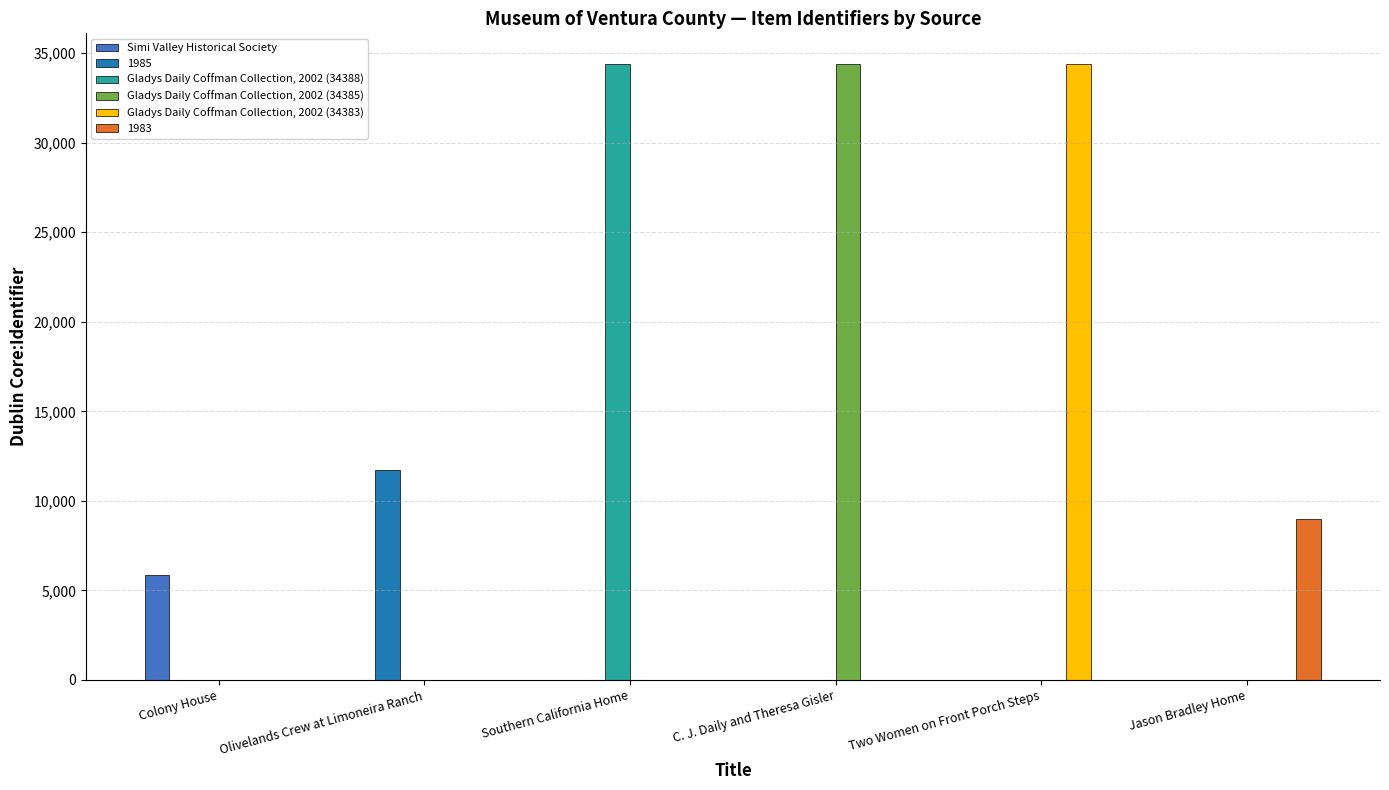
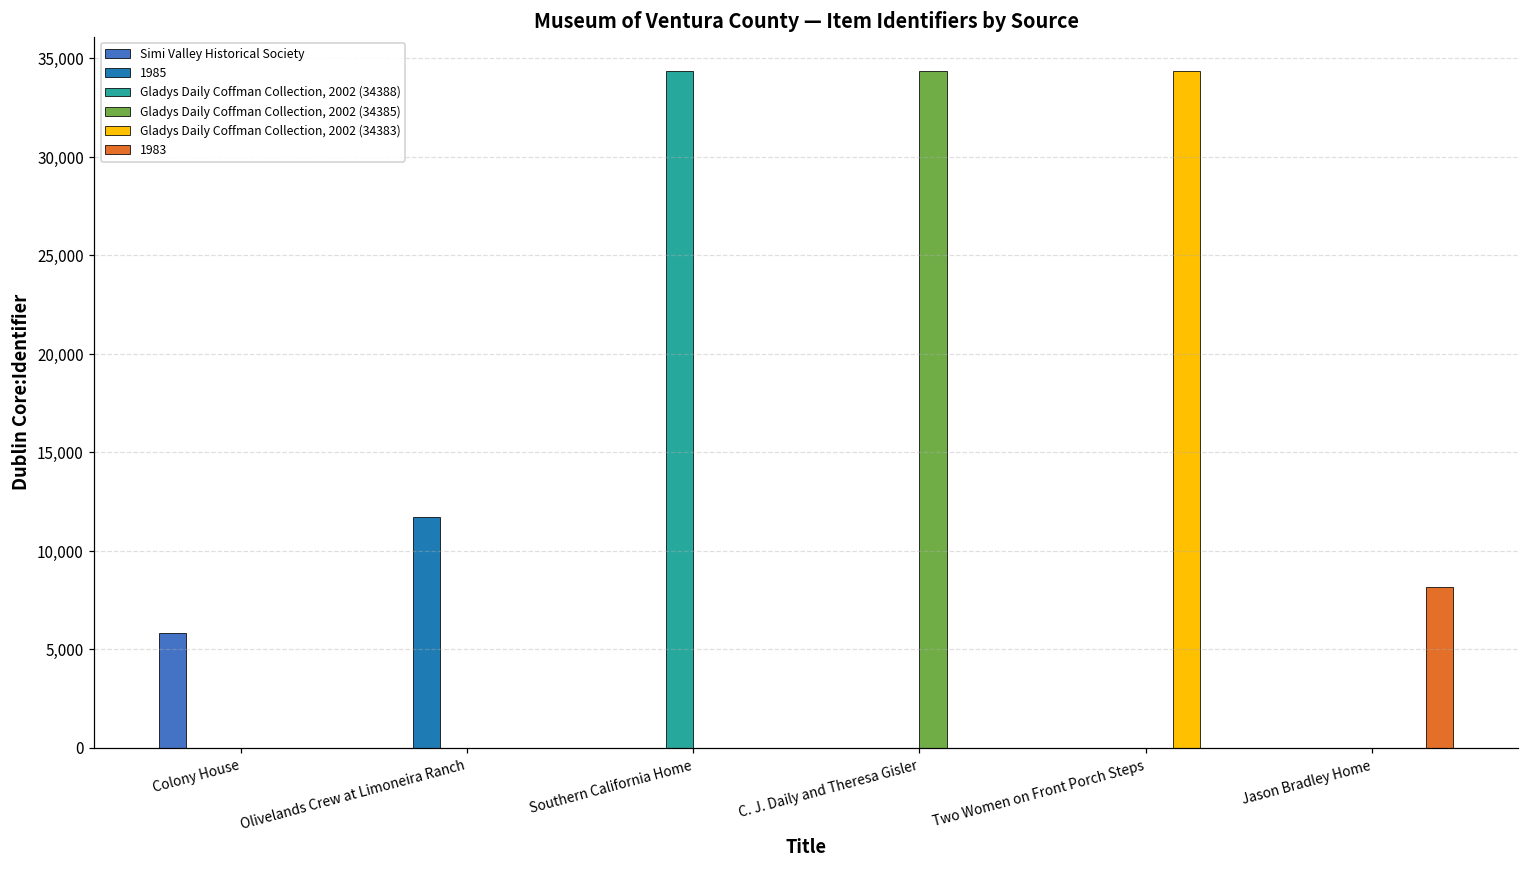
  {
    "Gladys Daily Coffman Collection, 2002 (34385)": {
      "Colony House": "0",
      "Olivelands Crew at Limoneira Ranch": "0",
      "Southern California Home": "0",
      "C. J. Daily and Theresa Gisler": "34,400",
      "Two Women on Front Porch Steps": "0",
      "Jason Bradley Home": "0"
    },
    "Gladys Daily Coffman Collection, 2002 (34383)": {
      "Colony House": "0",
      "Olivelands Crew at Limoneira Ranch": "0",
      "Southern California Home": "0",
      "C. J. Daily and Theresa Gisler": "0",
      "Two Women on Front Porch Steps": "34,400",
      "Jason Bradley Home": "0"
    },
    "1983": {
      "Colony House": "0",
      "Olivelands Crew at Limoneira Ranch": "0",
      "Southern California Home": "0",
      "C. J. Daily and Theresa Gisler": "0",
      "Two Women on Front Porch Steps": "0",
-     "Jason Bradley Home": "9,000"
+     "Jason Bradley Home": "8,200"
    }
  }
